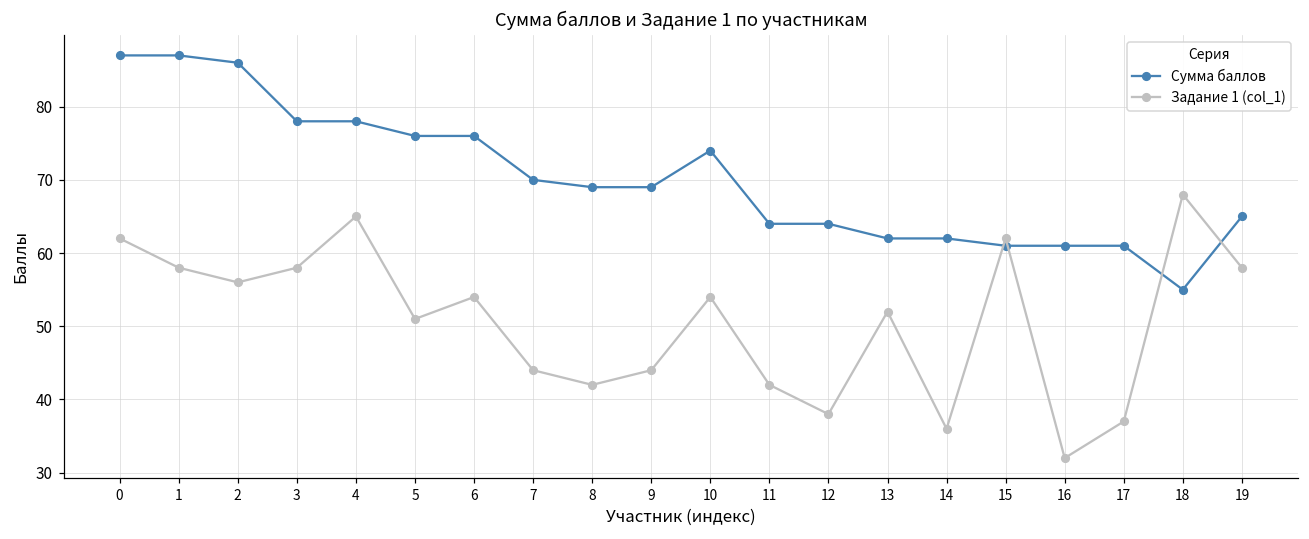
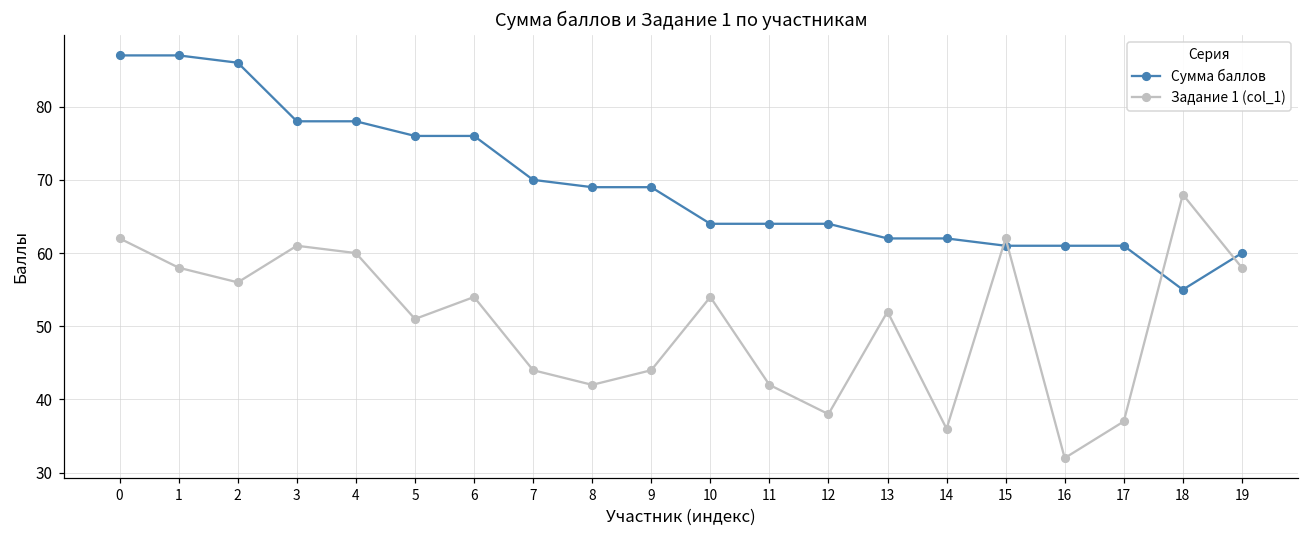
  {
    "Сумма баллов": {
      "0": 87,
      "1": 87,
      "2": 86,
      "3": 78,
      "4": 78,
      "5": 76,
      "6": 76,
      "7": 70,
      "8": 69,
      "9": 69,
-     "10": 74,
+     "10": 64,
      "11": 64,
      "12": 64,
      "13": 62,
      "14": 62,
      "15": 61,
      "16": 61,
      "17": 61,
      "18": 55,
-     "19": 65
+     "19": 60
    },
    "Задание 1 (col_1)": {
      "0": 62,
      "1": 58,
      "2": 56,
-     "3": 58,
-     "4": 65,
+     "3": 61,
+     "4": 60,
      "5": 51,
      "6": 54,
      "7": 44,
      "8": 42,
      "9": 44,
      "10": 54,
      "11": 42,
      "12": 38,
      "13": 52,
      "14": 36,
      "15": 62,
      "16": 32,
      "17": 37,
      "18": 68,
      "19": 58
    }
  }
